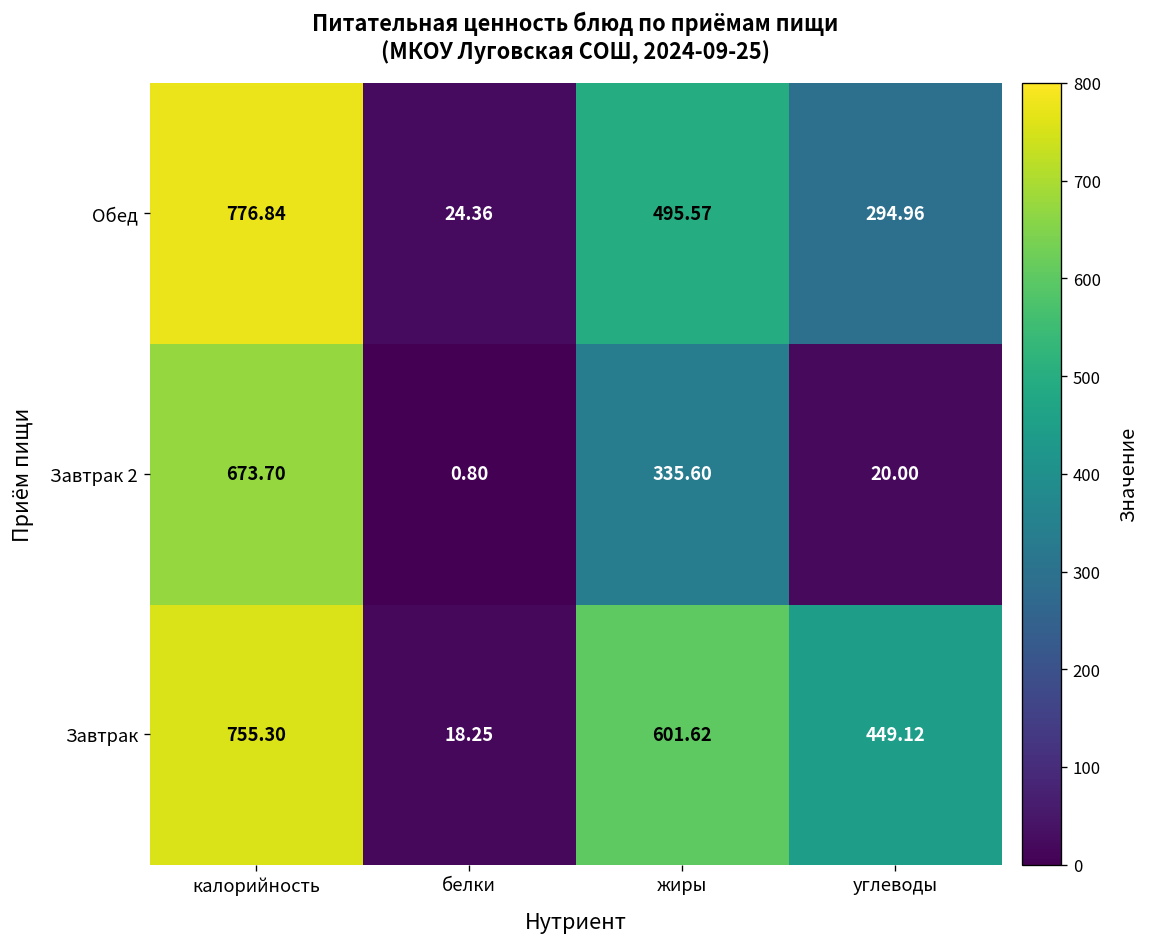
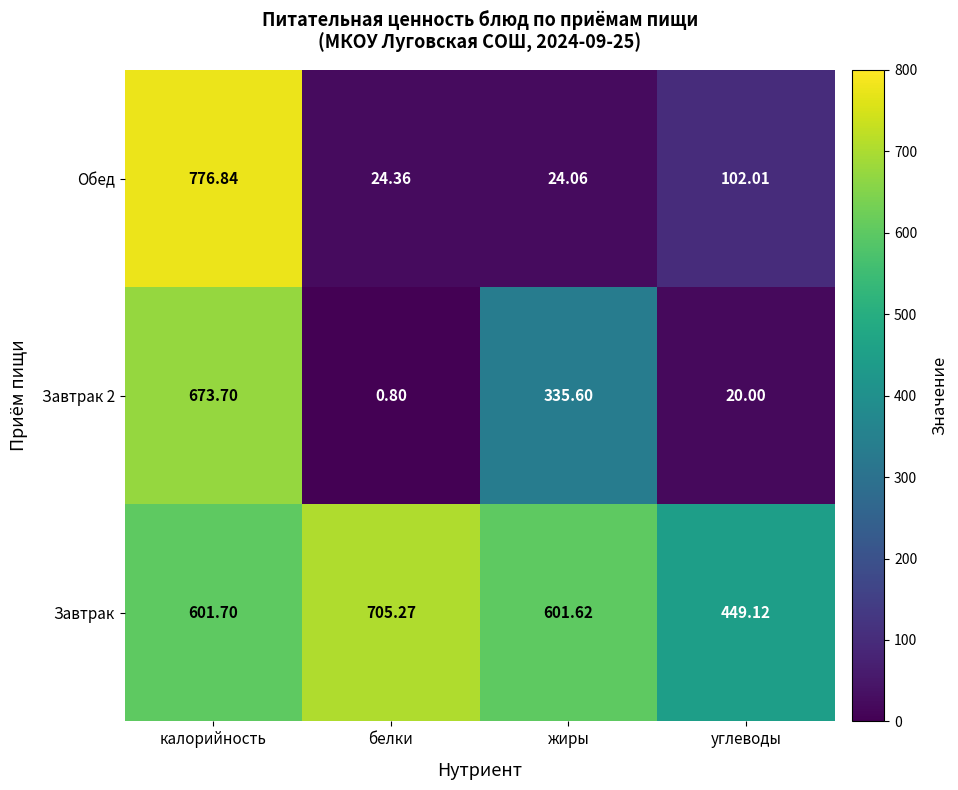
  {
    "Обед": {
      "калорийность": 776.84,
      "белки": 24.36,
-     "жиры": 495.57,
-     "углеводы": 294.96
+     "жиры": 24.06,
+     "углеводы": 102.01
    },
    "Завтрак 2": {
      "калорийность": 673.70,
      "белки": 0.80,
      "жиры": 335.60,
      "углеводы": 20.00
    },
    "Завтрак": {
-     "калорийность": 755.30,
-     "белки": 18.25,
+     "калорийность": 601.70,
+     "белки": 705.27,
      "жиры": 601.62,
      "углеводы": 449.12
    }
  }
